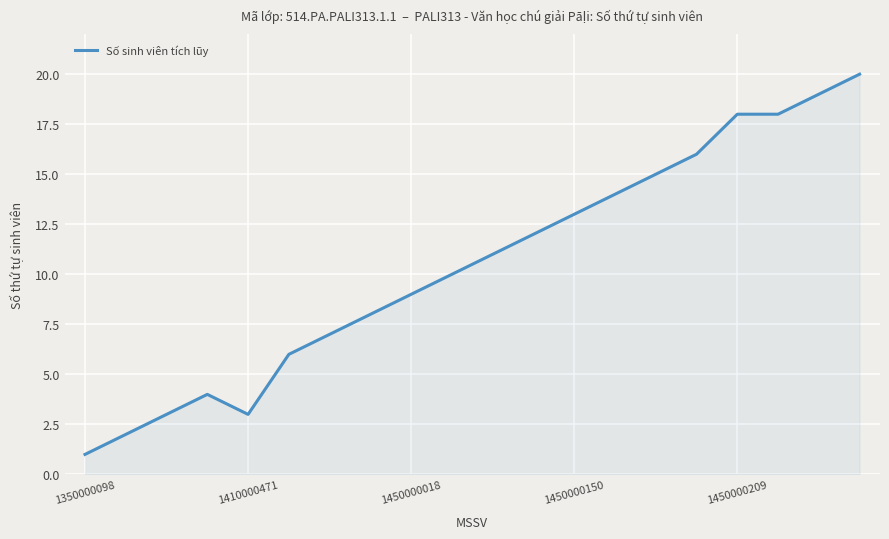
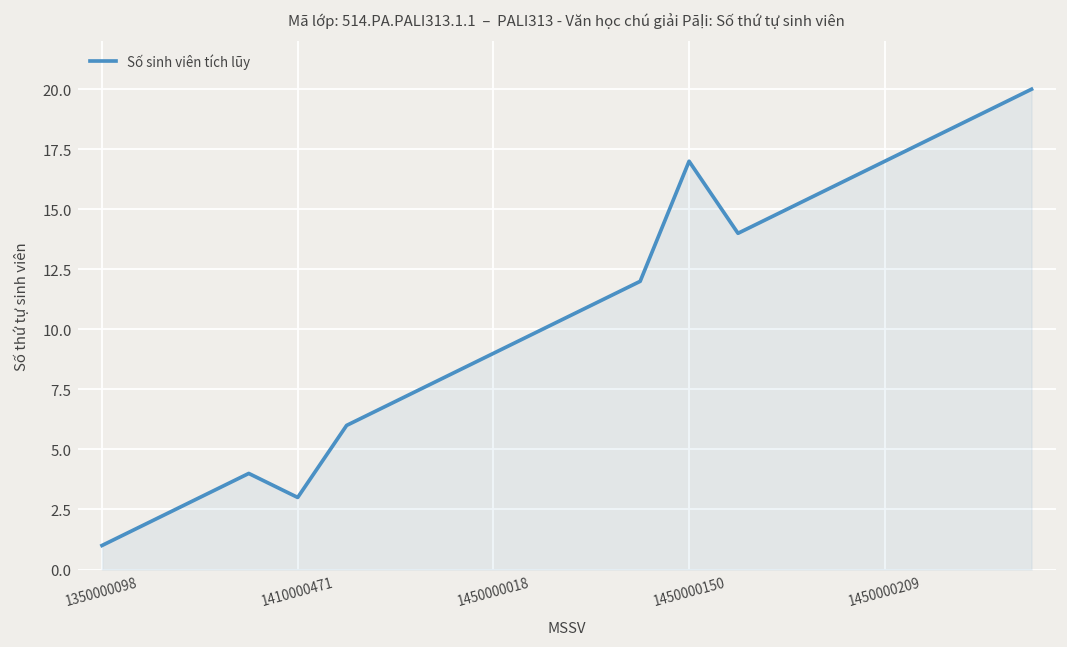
  {
    "1350000098": 1,
    "1410000471": 3,
    "1450000018": 9,
-   "1450000150": 13,
-   "1450000209": 18
+   "1450000150": 17,
+   "1450000209": 17
  }
